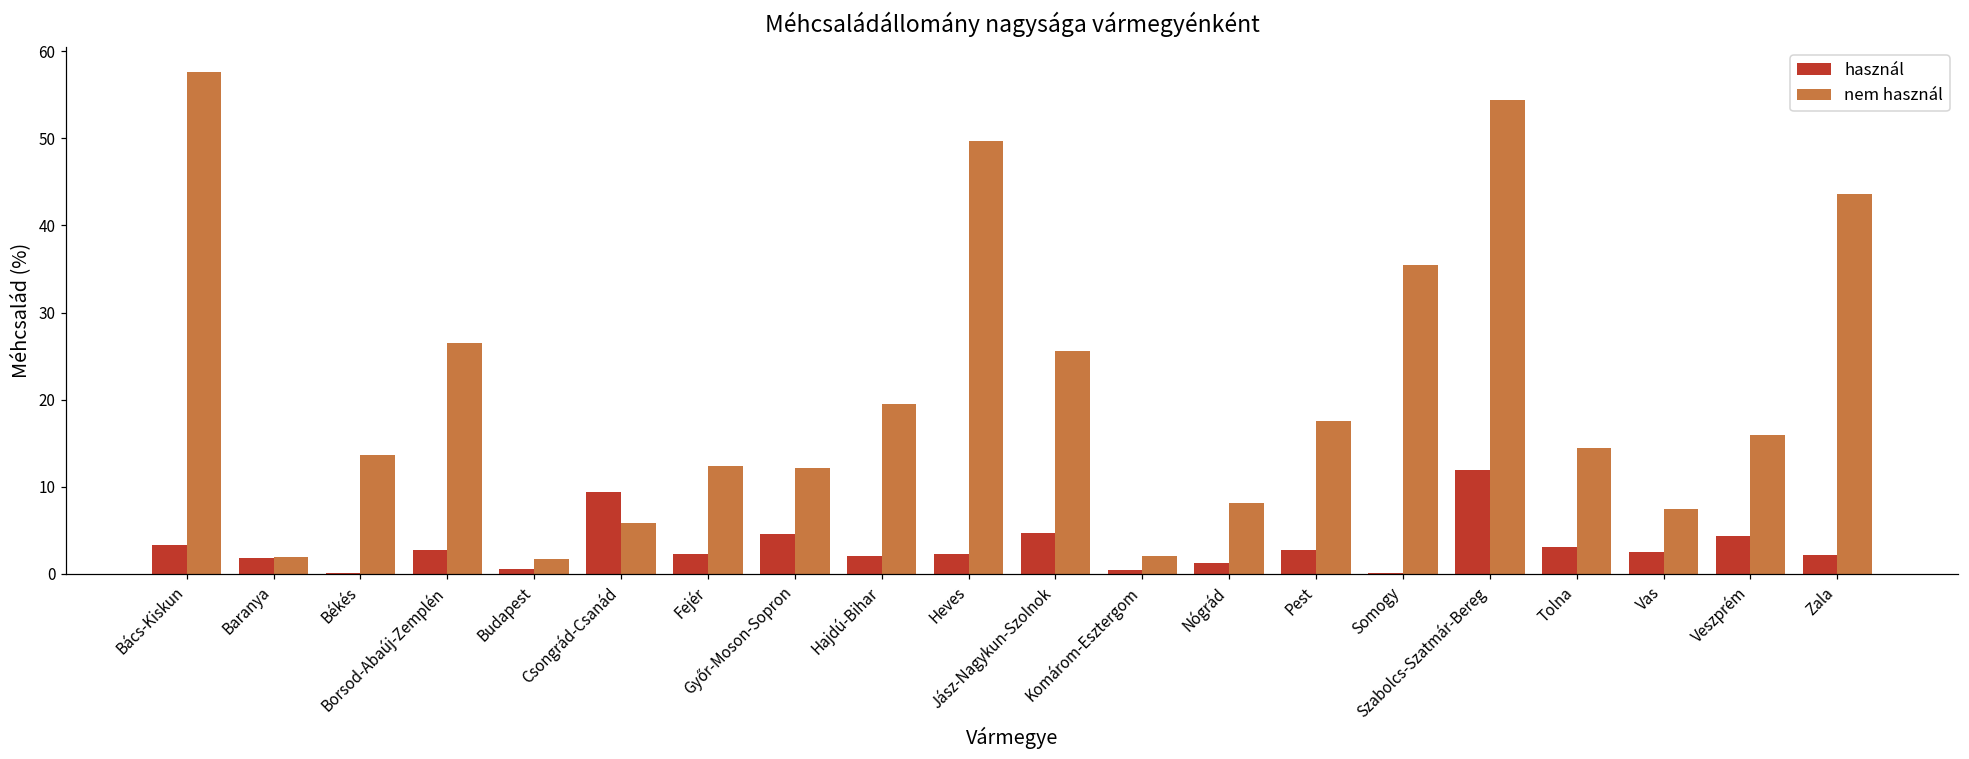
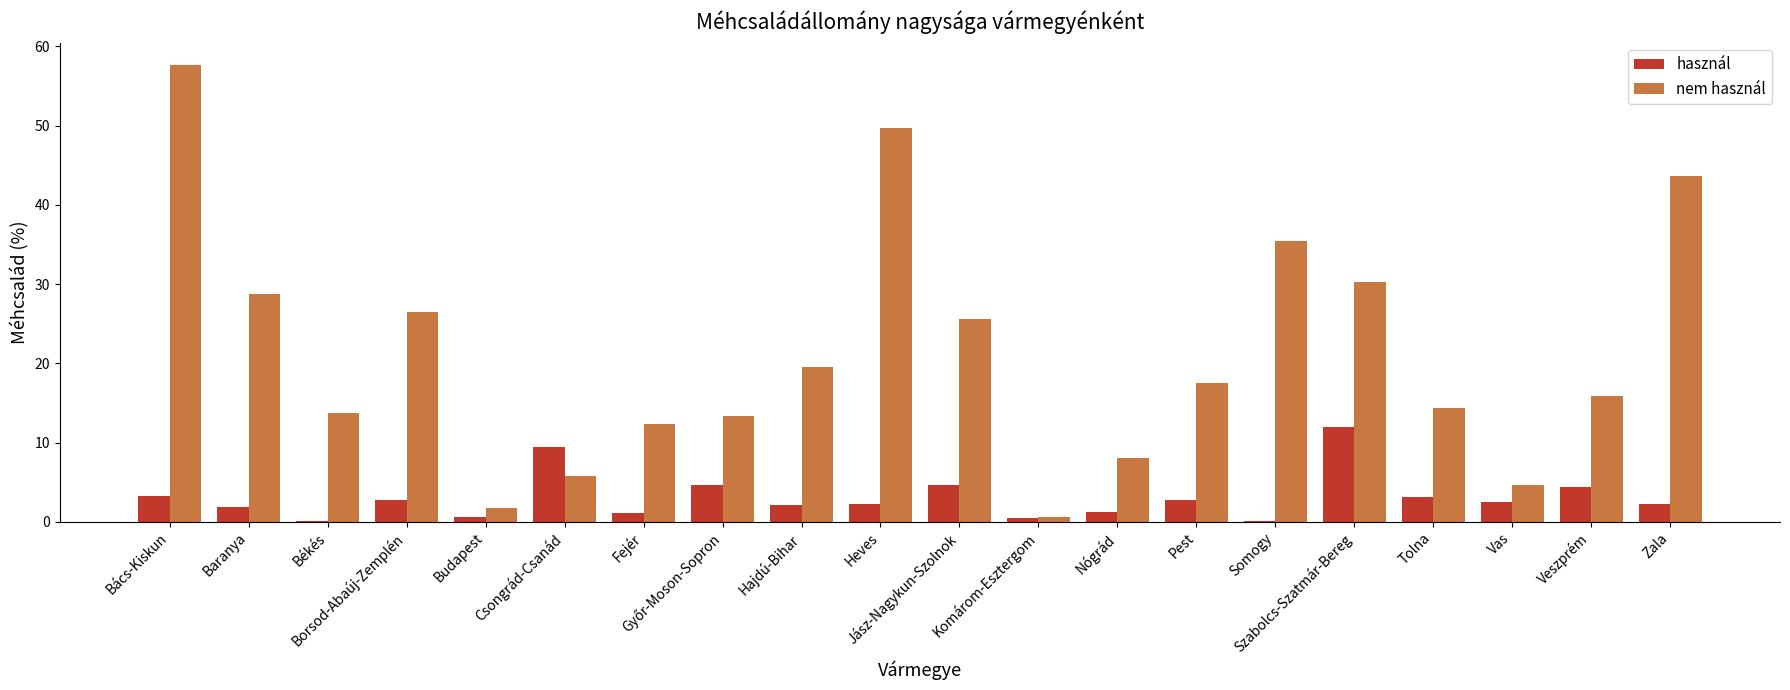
  {
    "használ": {
      "Bács-Kiskun": 3,
      "Baranya": 2,
      "Borsod-Abaúj-Zemplén": 3,
      "Budapest": 1,
      "Csongrád-Csanád": 9,
-     "Fejér": 2,
+     "Fejér": 1,
      "Győr-Moson-Sopron": 5,
      "Hajdú-Bihar": 2,
      "Heves": 2,
      "Jász-Nagykun-Szolnok": 5,
      "Komárom-Esztergom": 1,
      "Nógrád": 1,
      "Pest": 3,
      "Szabolcs-Szatmár-Bereg": 12,
      "Tolna": 3,
      "Vas": 3,
      "Veszprém": 4,
      "Zala": 2
    },
    "nem használ": {
      "Bács-Kiskun": 58,
-     "Baranya": 2,
+     "Baranya": 29,
      "Békés": 14,
      "Borsod-Abaúj-Zemplén": 27,
      "Budapest": 2,
      "Csongrád-Csanád": 6,
      "Fejér": 12,
-     "Győr-Moson-Sopron": 12,
+     "Győr-Moson-Sopron": 13,
      "Hajdú-Bihar": 20,
      "Heves": 50,
      "Jász-Nagykun-Szolnok": 26,
-     "Komárom-Esztergom": 2,
+     "Komárom-Esztergom": 1,
      "Nógrád": 8,
      "Pest": 18,
      "Somogy": 35,
-     "Szabolcs-Szatmár-Bereg": 54,
+     "Szabolcs-Szatmár-Bereg": 30,
      "Tolna": 14,
-     "Vas": 8,
+     "Vas": 5,
      "Veszprém": 16,
      "Zala": 44
    }
  }
